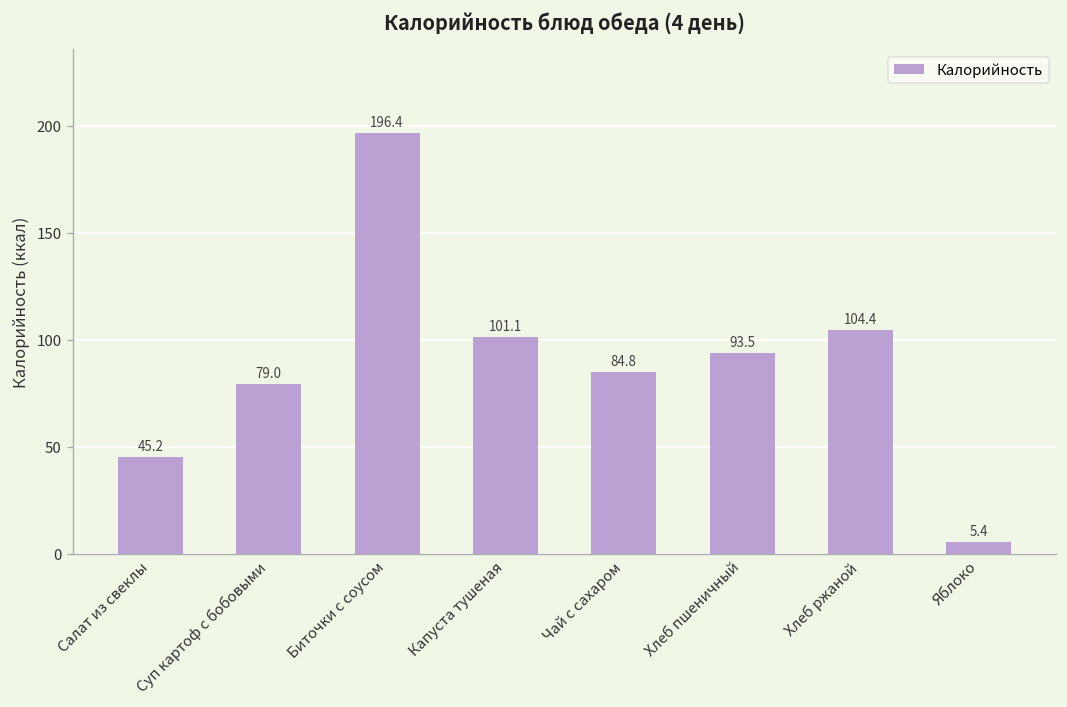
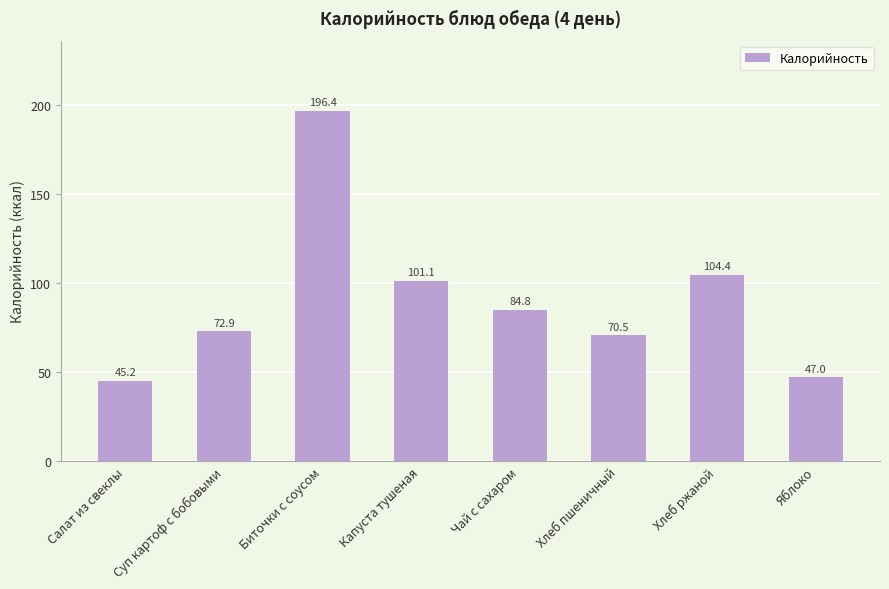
  {
    "Салат из свеклы": 45.2,
-   "Суп картоф с бобовыми": 79.0,
+   "Суп картоф с бобовыми": 72.9,
    "Биточки с соусом": 196.4,
    "Капуста тушеная": 101.1,
    "Чай с сахаром": 84.8,
-   "Хлеб пшеничный": 93.5,
+   "Хлеб пшеничный": 70.5,
    "Хлеб ржаной": 104.4,
-   "Яблоко": 5.4
+   "Яблоко": 47.0
  }
